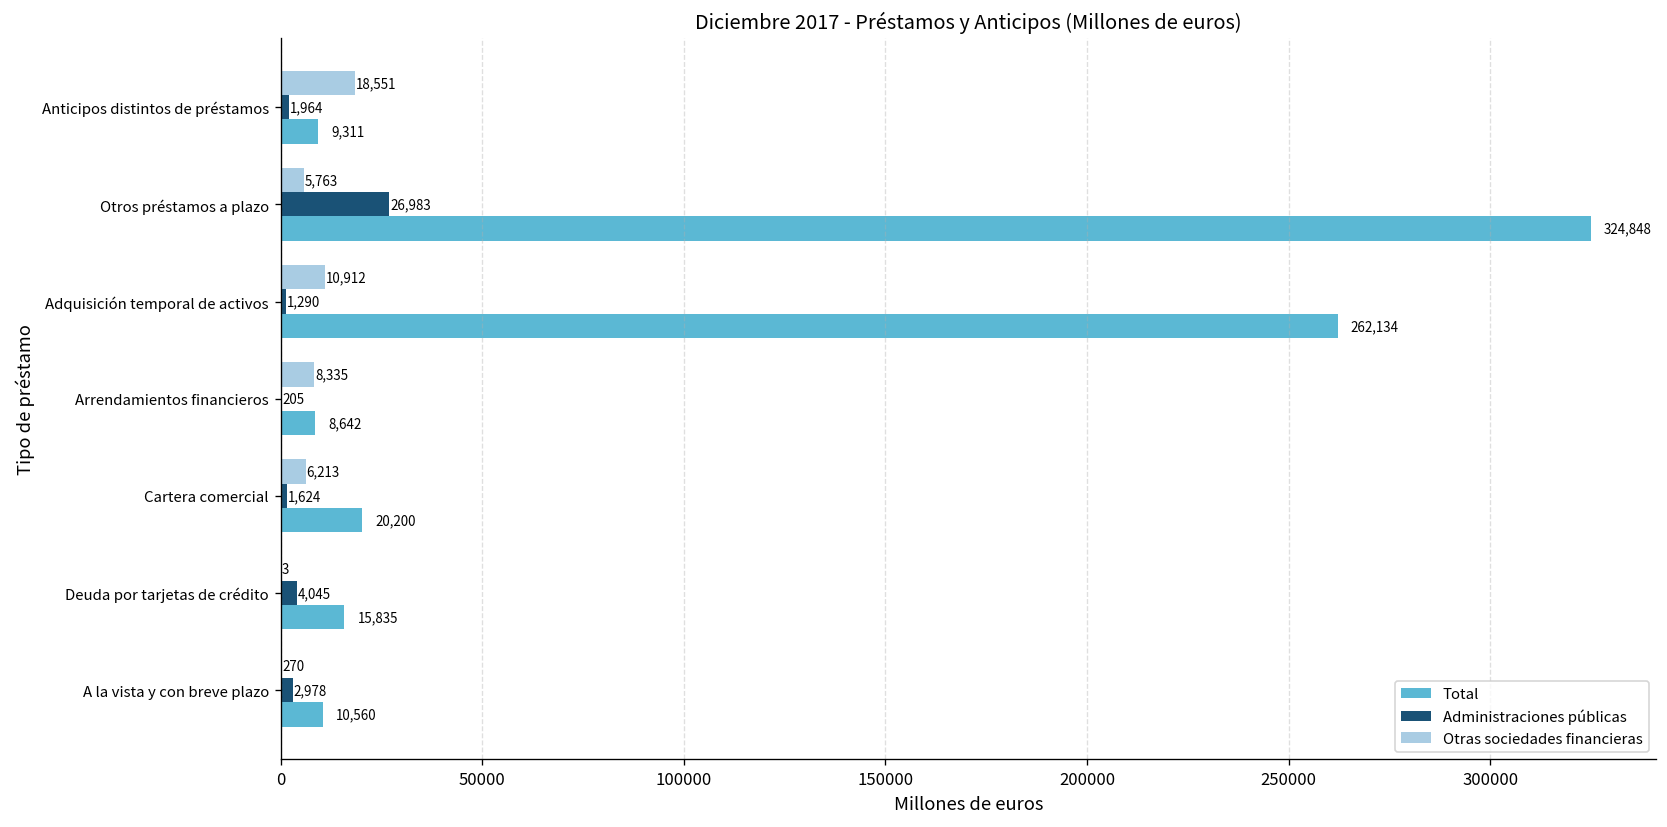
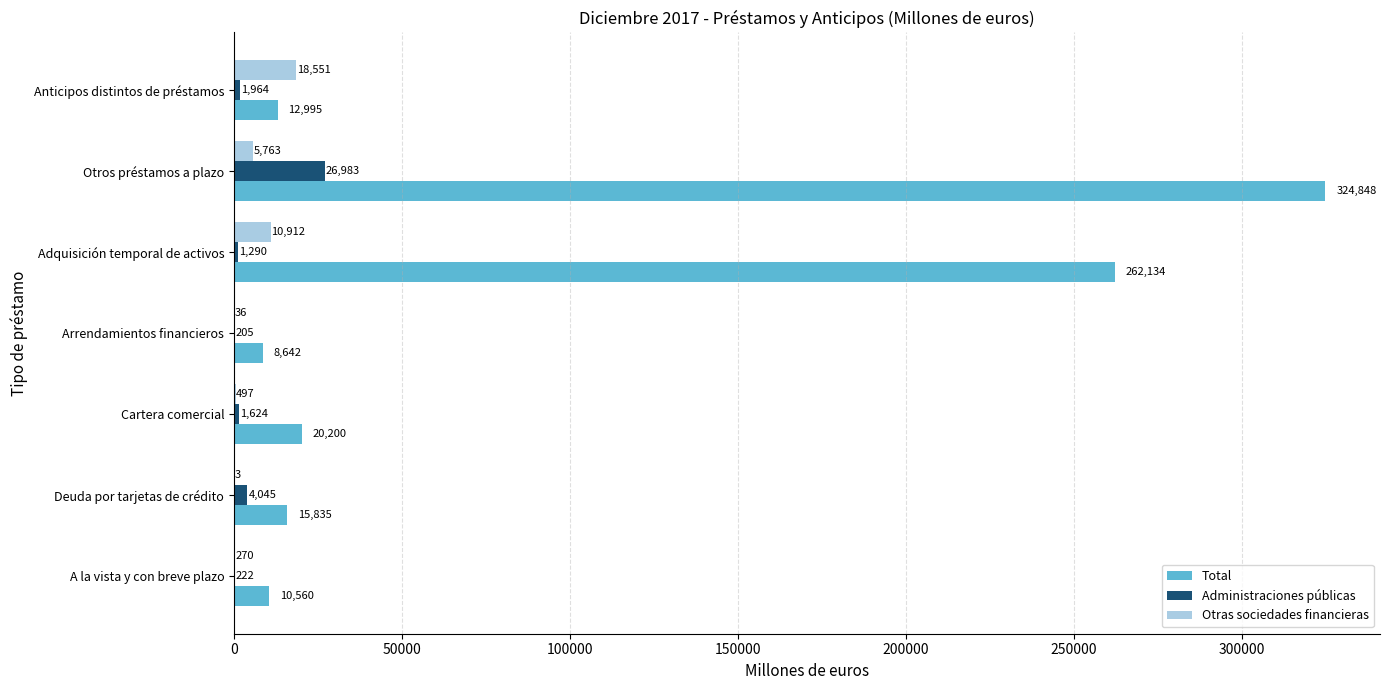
  {
    "Total": {
-     "Anticipos distintos de préstamos": "9,311",
+     "Anticipos distintos de préstamos": "12,995",
      "Otros préstamos a plazo": "324,848",
      "Adquisición temporal de activos": "262,134",
      "Arrendamientos financieros": "8,642",
      "Cartera comercial": "20,200",
      "Deuda por tarjetas de crédito": "15,835",
      "A la vista y con breve plazo": "10,560"
    },
    "Administraciones públicas": {
      "Anticipos distintos de préstamos": "1,964",
      "Otros préstamos a plazo": "26,983",
      "Adquisición temporal de activos": "1,290",
      "Arrendamientos financieros": "205",
      "Cartera comercial": "1,624",
      "Deuda por tarjetas de crédito": "4,045",
-     "A la vista y con breve plazo": "2,978"
+     "A la vista y con breve plazo": "222"
    },
    "Otras sociedades financieras": {
      "Anticipos distintos de préstamos": "18,551",
      "Otros préstamos a plazo": "5,763",
      "Adquisición temporal de activos": "10,912",
-     "Arrendamientos financieros": "8,335",
-     "Cartera comercial": "6,213",
+     "Arrendamientos financieros": "36",
+     "Cartera comercial": "497",
      "Deuda por tarjetas de crédito": "3",
      "A la vista y con breve plazo": "270"
    }
  }
